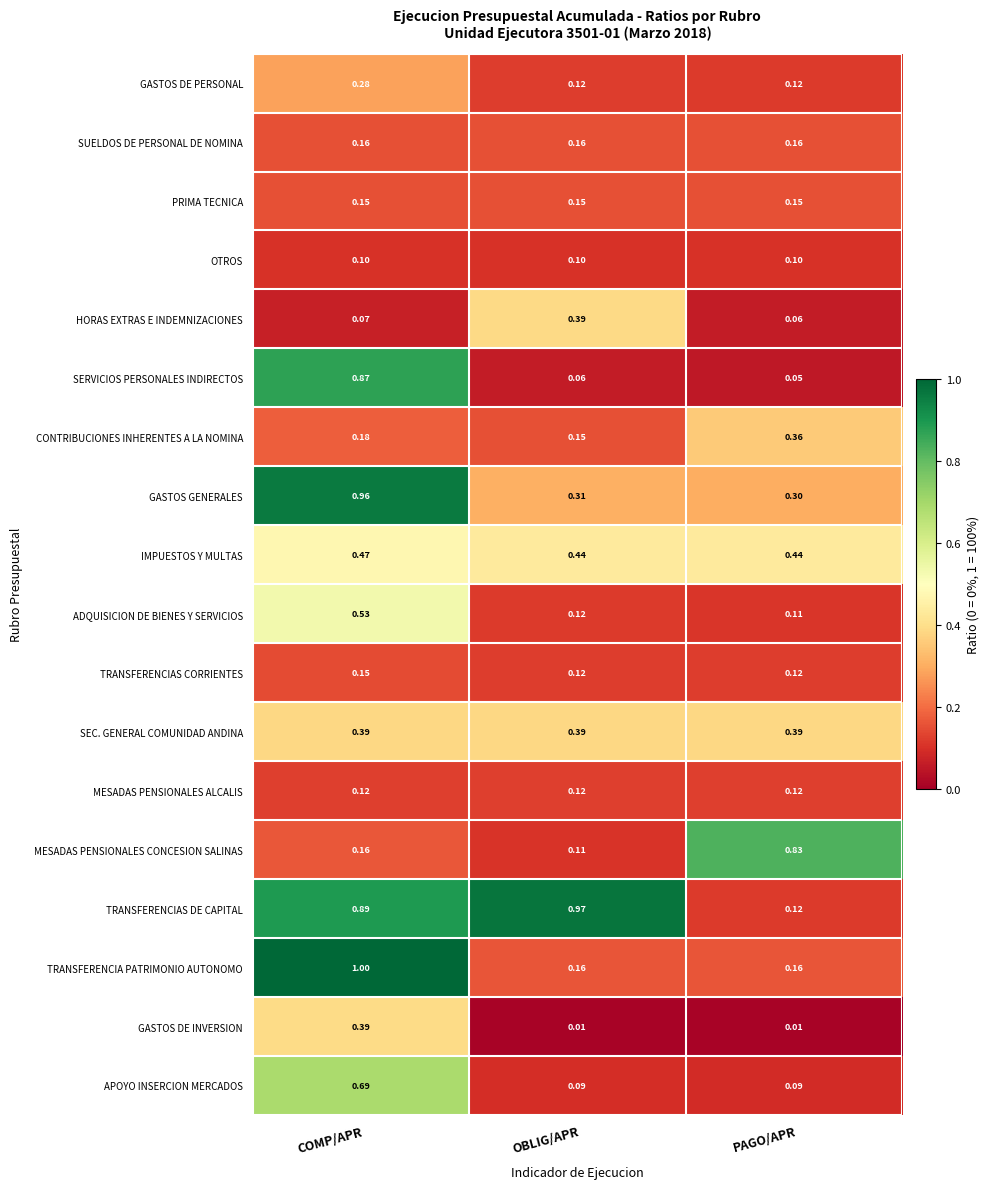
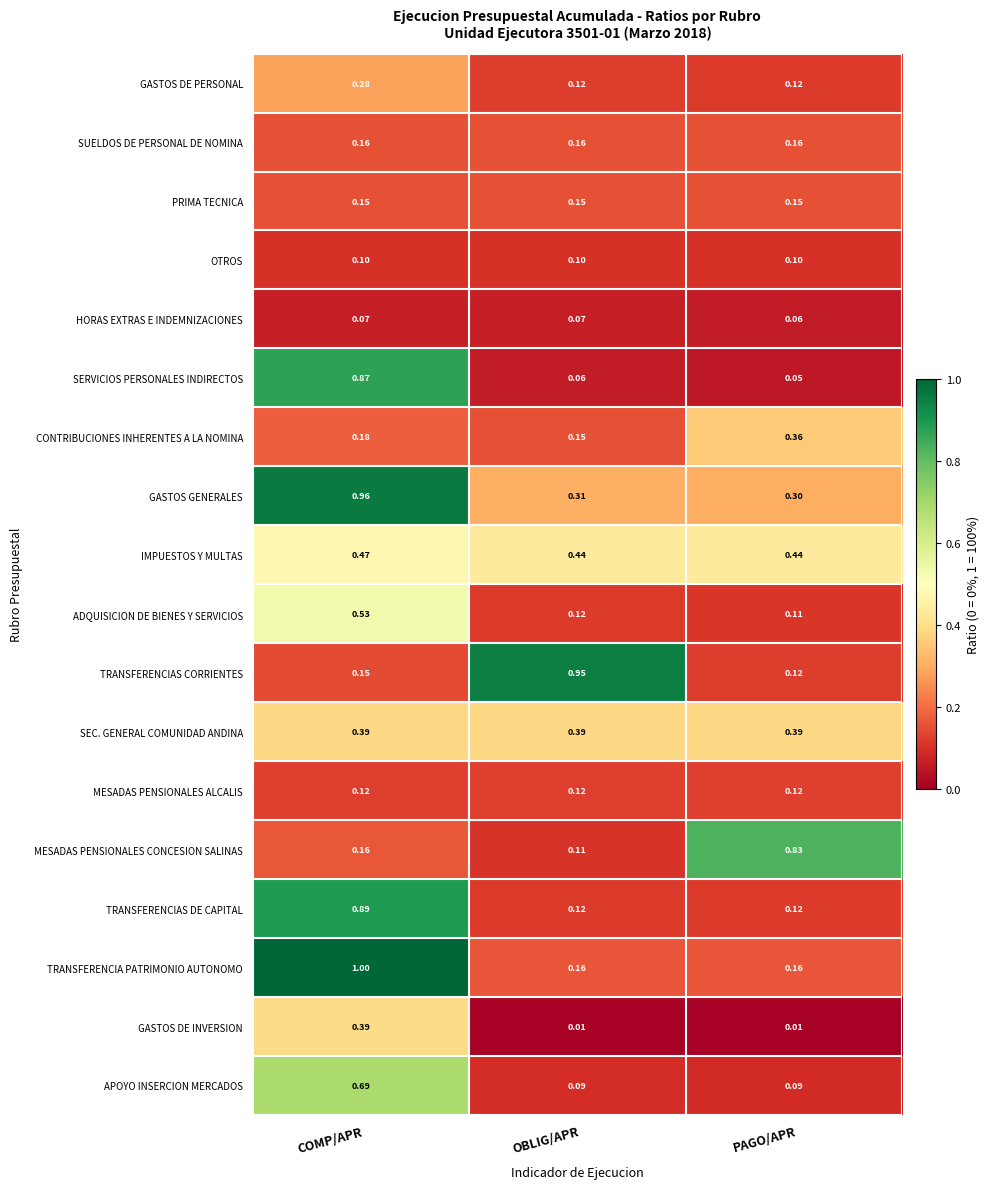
  {
    "GASTOS DE PERSONAL": {
      "COMP/APR": 0.28,
      "OBLIG/APR": 0.12,
      "PAGO/APR": 0.12
    },
    "SUELDOS DE PERSONAL DE NOMINA": {
      "COMP/APR": 0.16,
      "OBLIG/APR": 0.16,
      "PAGO/APR": 0.16
    },
    "PRIMA TECNICA": {
      "COMP/APR": 0.15,
      "OBLIG/APR": 0.15,
      "PAGO/APR": 0.15
    },
    "OTROS": {
      "COMP/APR": 0.10,
      "OBLIG/APR": 0.10,
      "PAGO/APR": 0.10
    },
    "HORAS EXTRAS E INDEMNIZACIONES": {
      "COMP/APR": 0.07,
-     "OBLIG/APR": 0.39,
+     "OBLIG/APR": 0.07,
      "PAGO/APR": 0.06
    },
    "SERVICIOS PERSONALES INDIRECTOS": {
      "COMP/APR": 0.87,
      "OBLIG/APR": 0.06,
      "PAGO/APR": 0.05
    },
    "CONTRIBUCIONES INHERENTES A LA NOMINA": {
      "COMP/APR": 0.18,
      "OBLIG/APR": 0.15,
      "PAGO/APR": 0.36
    },
    "GASTOS GENERALES": {
      "COMP/APR": 0.96,
      "OBLIG/APR": 0.31,
      "PAGO/APR": 0.30
    },
    "IMPUESTOS Y MULTAS": {
      "COMP/APR": 0.47,
      "OBLIG/APR": 0.44,
      "PAGO/APR": 0.44
    },
    "ADQUISICION DE BIENES Y SERVICIOS": {
      "COMP/APR": 0.53,
      "OBLIG/APR": 0.12,
      "PAGO/APR": 0.11
    },
    "TRANSFERENCIAS CORRIENTES": {
      "COMP/APR": 0.15,
-     "OBLIG/APR": 0.12,
+     "OBLIG/APR": 0.95,
      "PAGO/APR": 0.12
    },
    "SEC. GENERAL COMUNIDAD ANDINA": {
      "COMP/APR": 0.39,
      "OBLIG/APR": 0.39,
      "PAGO/APR": 0.39
    },
    "MESADAS PENSIONALES ALCALIS": {
      "COMP/APR": 0.12,
      "OBLIG/APR": 0.12,
      "PAGO/APR": 0.12
    },
    "MESADAS PENSIONALES CONCESION SALINAS": {
      "COMP/APR": 0.16,
      "OBLIG/APR": 0.11,
      "PAGO/APR": 0.83
    },
    "TRANSFERENCIAS DE CAPITAL": {
      "COMP/APR": 0.89,
-     "OBLIG/APR": 0.97,
+     "OBLIG/APR": 0.12,
      "PAGO/APR": 0.12
    },
    "TRANSFERENCIA PATRIMONIO AUTONOMO": {
      "COMP/APR": 1.00,
      "OBLIG/APR": 0.16,
      "PAGO/APR": 0.16
    },
    "GASTOS DE INVERSION": {
      "COMP/APR": 0.39,
      "OBLIG/APR": 0.01,
      "PAGO/APR": 0.01
    },
    "APOYO INSERCION MERCADOS": {
      "COMP/APR": 0.69,
      "OBLIG/APR": 0.09,
      "PAGO/APR": 0.09
    }
  }
